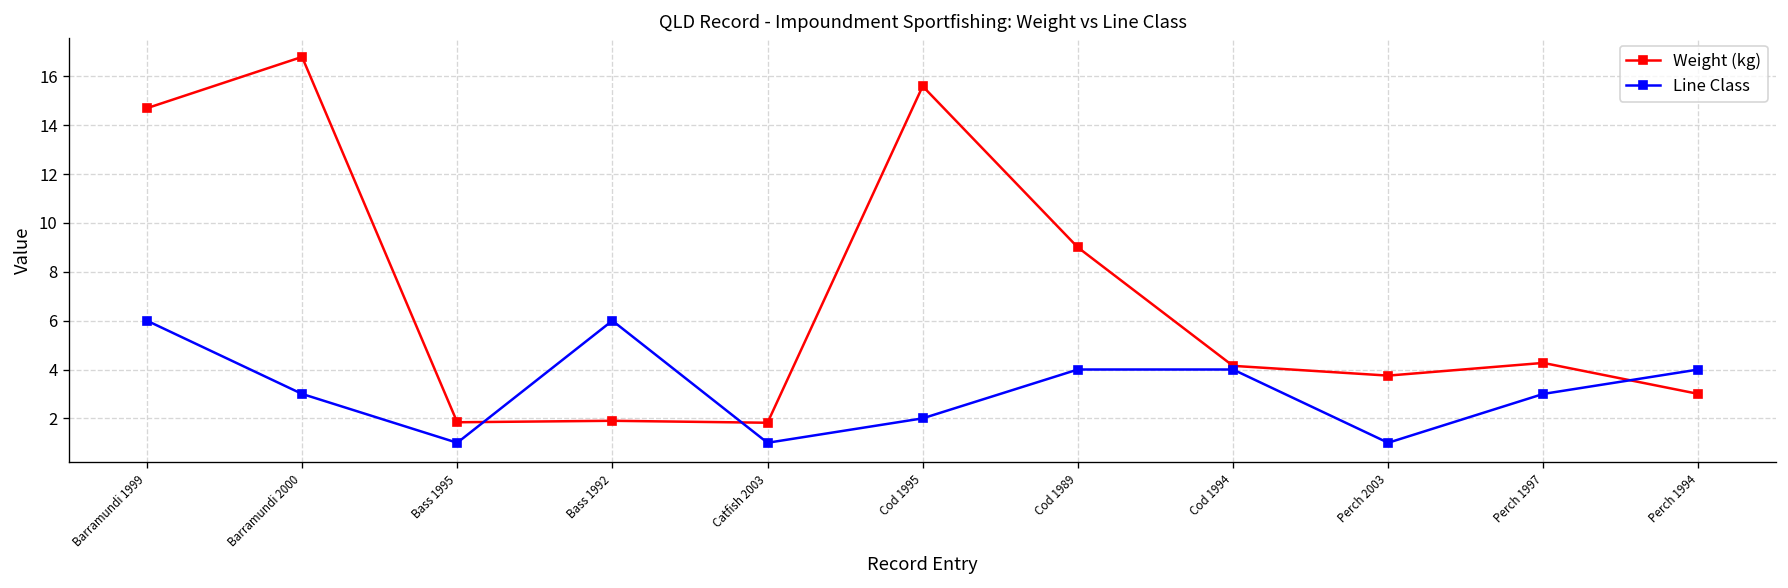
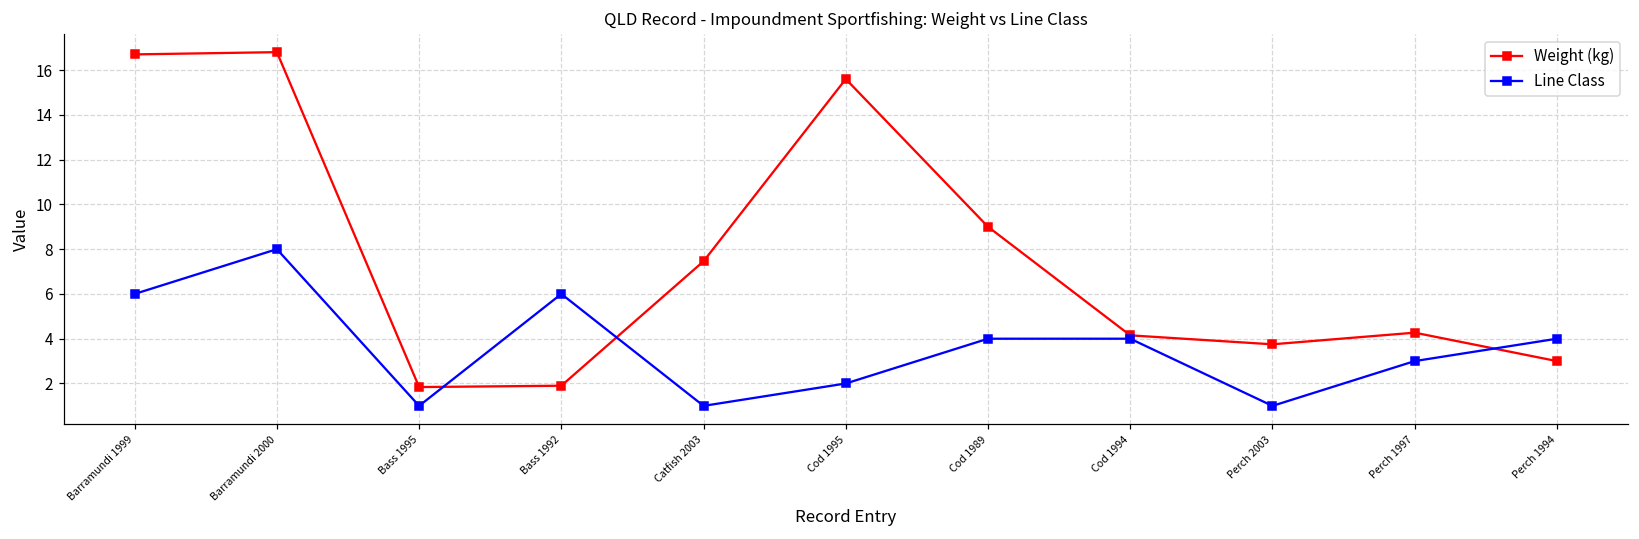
  {
    "Weight (kg)": {
-     "Barramundi 1999": 14.7,
+     "Barramundi 1999": 16.7,
      "Barramundi 2000": 16.8,
      "Bass 1995": 1.8,
      "Bass 1992": 1.9,
-     "Catfish 2003": 1.8,
+     "Catfish 2003": 7.5,
      "Cod 1995": 15.6,
      "Cod 1989": 9.0,
      "Cod 1994": 4.2,
      "Perch 2003": 3.8,
      "Perch 1997": 4.3,
      "Perch 1994": 3.0
    },
    "Line Class": {
      "Barramundi 1999": 6,
-     "Barramundi 2000": 3,
+     "Barramundi 2000": 8,
      "Bass 1995": 1,
      "Bass 1992": 6,
      "Catfish 2003": 1,
      "Cod 1995": 2,
      "Cod 1989": 4,
      "Cod 1994": 4,
      "Perch 2003": 1,
      "Perch 1997": 3,
      "Perch 1994": 4
    }
  }
